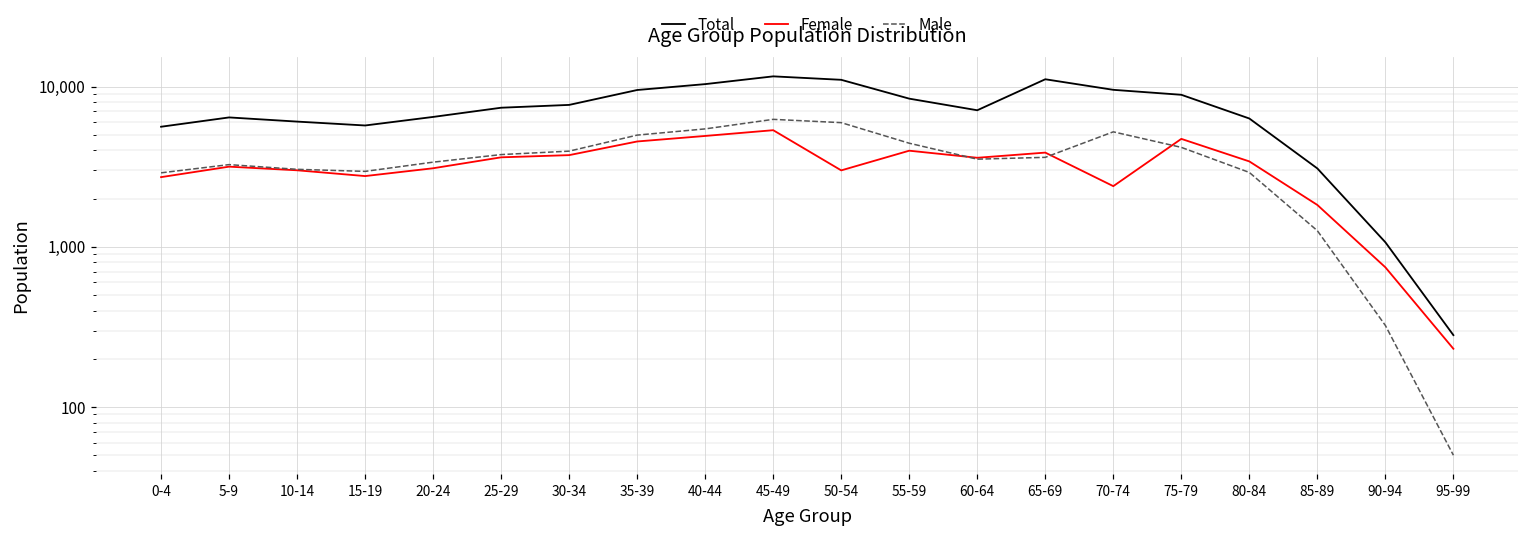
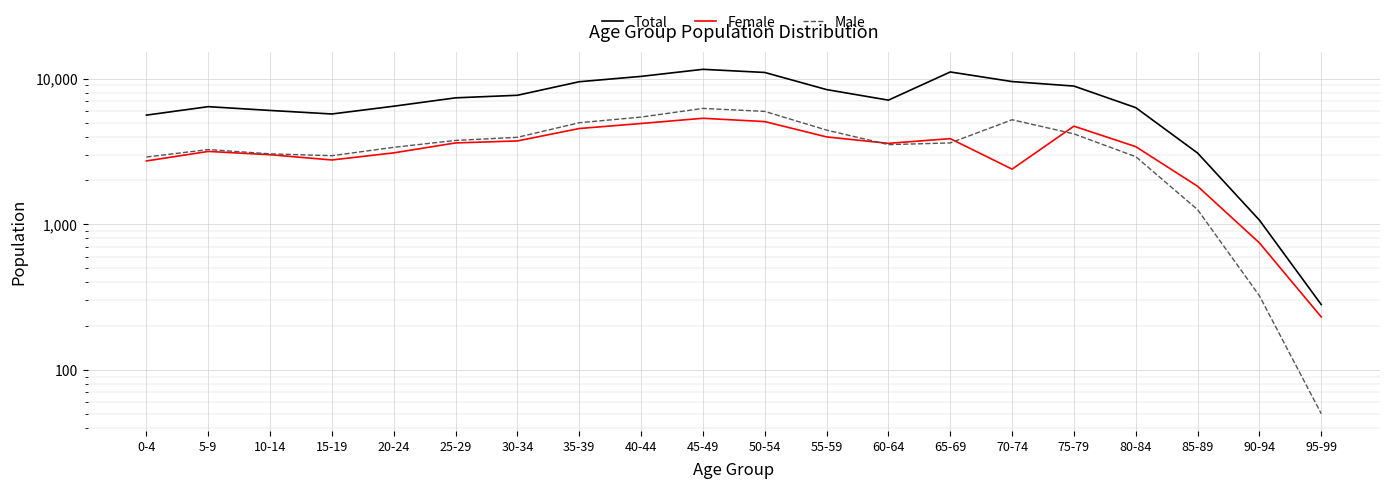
  {
    "Total": {
      "0-4": "5,600",
      "5-9": "6,000",
      "10-14": "6,100",
      "15-19": "5,700",
      "20-24": "6,000",
      "25-29": "7,000",
      "30-34": "8,000",
      "35-39": "10,000",
      "40-44": "10,000",
      "45-49": "12,000",
      "50-54": "11,000",
      "55-59": "8,000",
      "60-64": "7,000",
      "65-69": "11,000",
      "70-74": "10,000",
      "75-79": "9,000",
      "80-84": "6,000",
      "85-89": "3,100",
      "90-94": "1,100",
      "95-99": "280"
    },
    "Female": {
      "0-4": "2,700",
      "15-19": "2,800",
      "20-24": "3,100",
      "30-34": "3,700",
      "35-39": "4,500",
      "40-44": "4,900",
      "45-49": "5,300",
-     "50-54": "3,000",
+     "50-54": "5,100",
      "55-59": "4,000",
      "65-69": "3,900",
      "70-74": "2,400",
      "75-79": "4,700",
      "80-84": "3,400",
      "85-89": "1,800",
      "90-94": "700",
      "95-99": "230"
    },
    "Male": {
      "0-4": "2,900",
      "15-19": "3,000",
      "20-24": "3,400",
      "30-34": "4,000",
      "35-39": "5,000",
      "40-44": "5,500",
      "45-49": "6,300",
      "50-54": "6,000",
      "55-59": "4,400",
      "65-69": "3,600",
      "70-74": "5,200",
      "75-79": "4,200",
      "80-84": "2,900",
      "85-89": "1,300",
      "90-94": "320",
      "95-99": "50"
    }
  }
